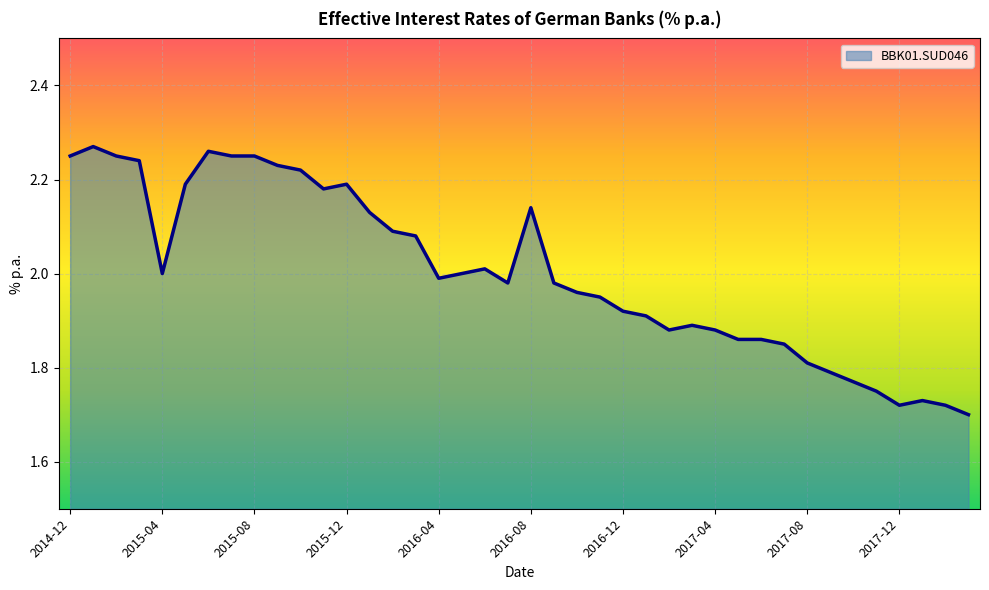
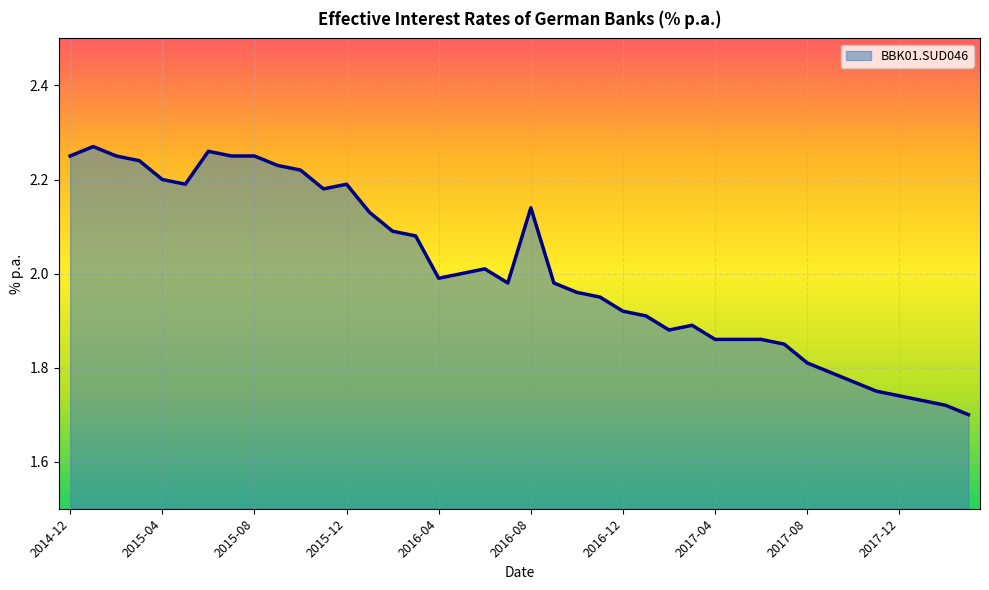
  {
    "2014-12": 2.25,
-   "2015-04": 2.0,
+   "2015-04": 2.2,
    "2015-08": 2.25,
    "2015-12": 2.19,
    "2016-04": 1.99,
    "2016-08": 2.14,
    "2016-12": 1.92,
-   "2017-04": 1.88,
+   "2017-04": 1.86,
    "2017-08": 1.81,
-   "2017-12": 1.72
+   "2017-12": 1.74
  }
